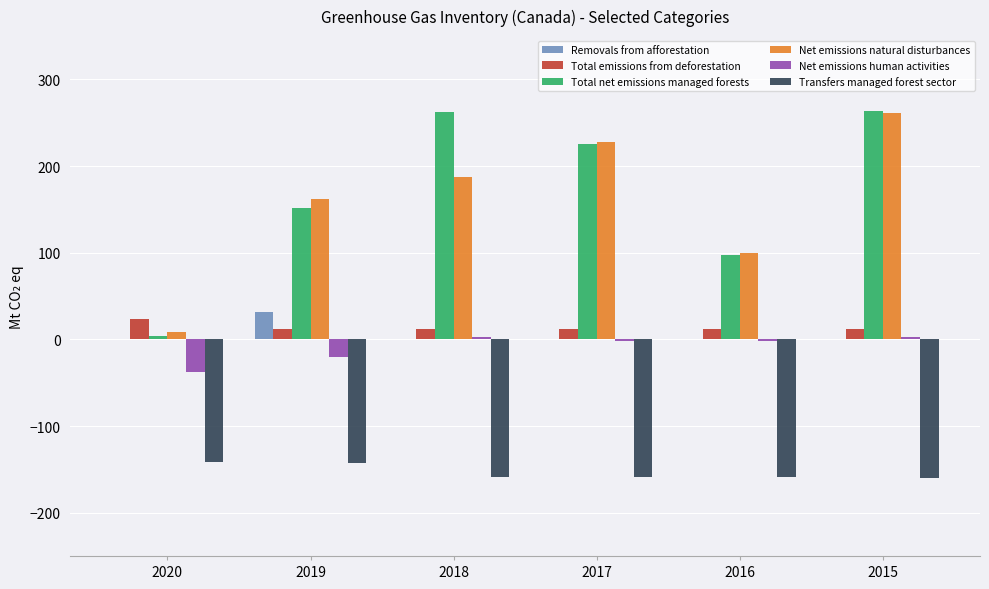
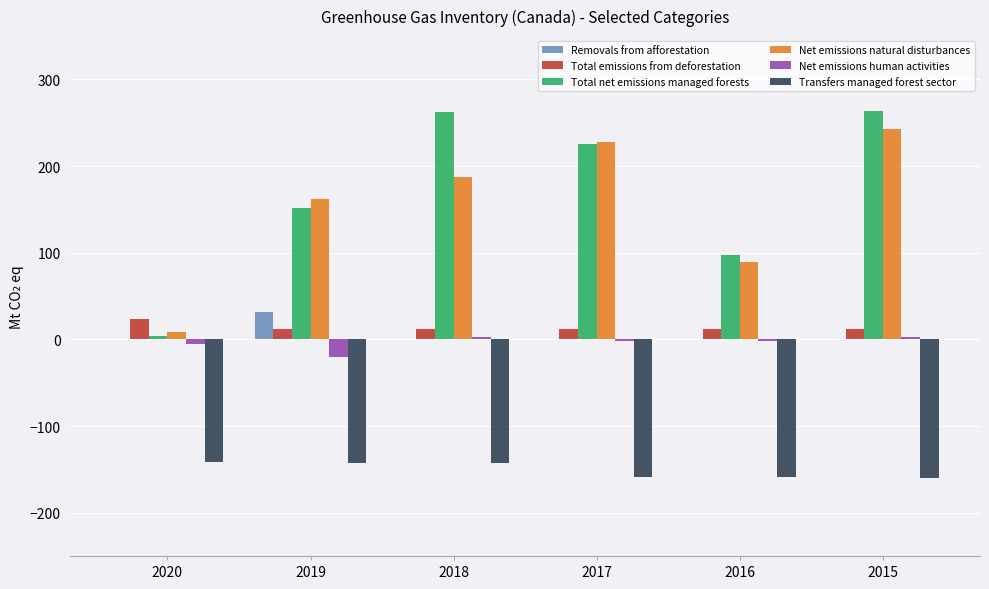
  {
    "Removals from afforestation": {
      "2019": 30
    },
    "Total emissions from deforestation": {
      "2020": 20,
      "2019": 10,
      "2018": 10,
      "2017": 10,
      "2016": 10,
      "2015": 10
    },
    "Total net emissions managed forests": {
      "2020": 0,
      "2019": 150,
      "2018": 260,
      "2017": 230,
      "2016": 100,
      "2015": 260
    },
    "Net emissions natural disturbances": {
      "2020": 10,
      "2019": 160,
      "2018": 190,
      "2017": 230,
-     "2016": 100,
-     "2015": 260
+     "2016": 90,
+     "2015": 240
    },
    "Net emissions human activities": {
-     "2020": -40,
+     "2020": -10,
      "2019": -20
    },
    "Transfers managed forest sector": {
      "2020": -140,
      "2019": -140,
-     "2018": -160,
+     "2018": -140,
      "2017": -160,
      "2016": -160,
      "2015": -160
    }
  }
